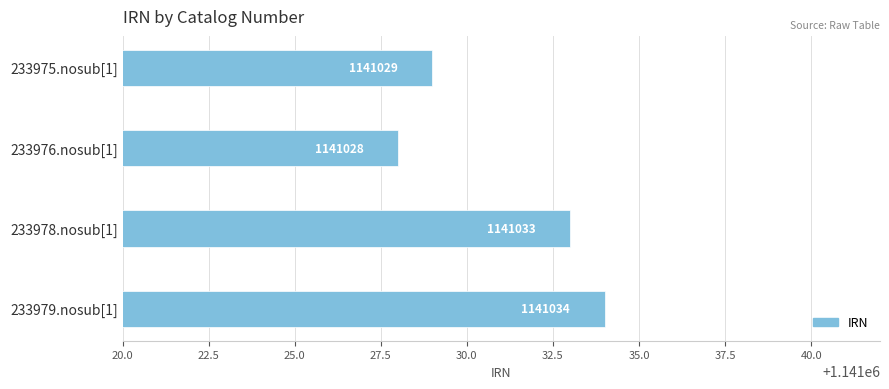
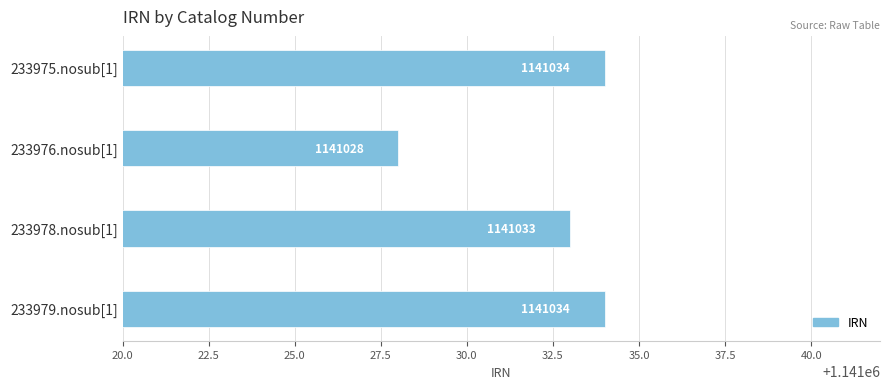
  {
-   "233975.nosub[1]": 1141029,
+   "233975.nosub[1]": 1141034,
    "233976.nosub[1]": 1141028,
    "233978.nosub[1]": 1141033,
    "233979.nosub[1]": 1141034
  }
